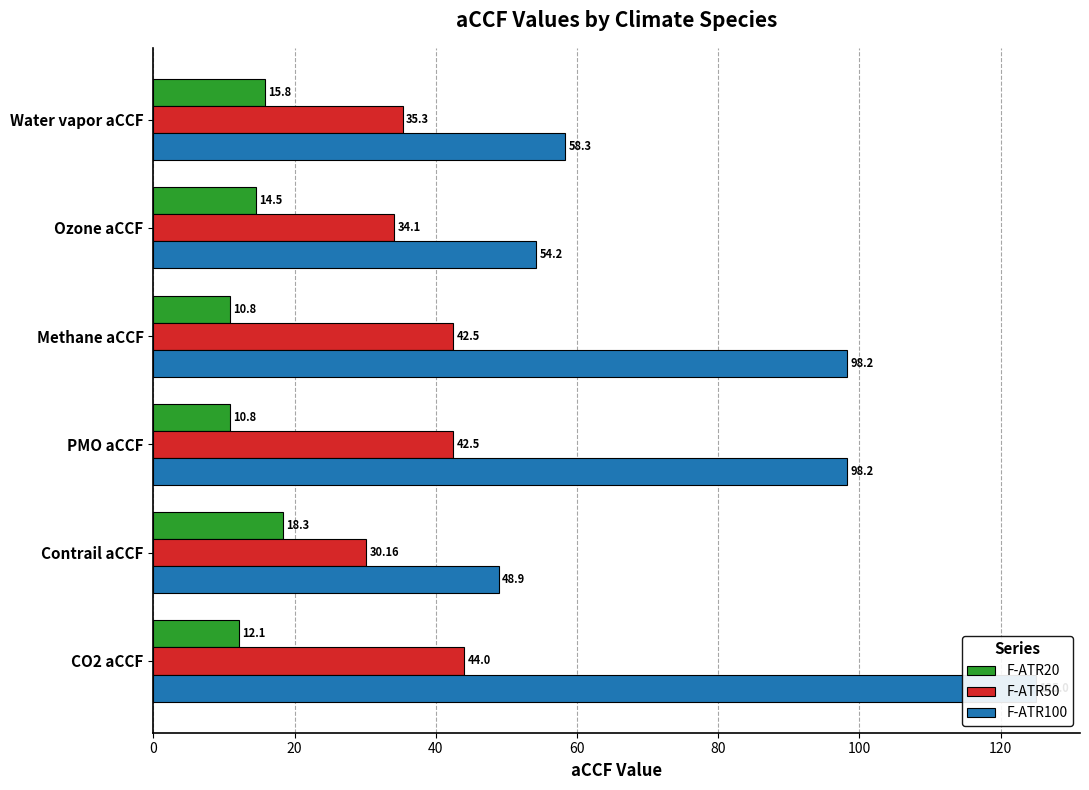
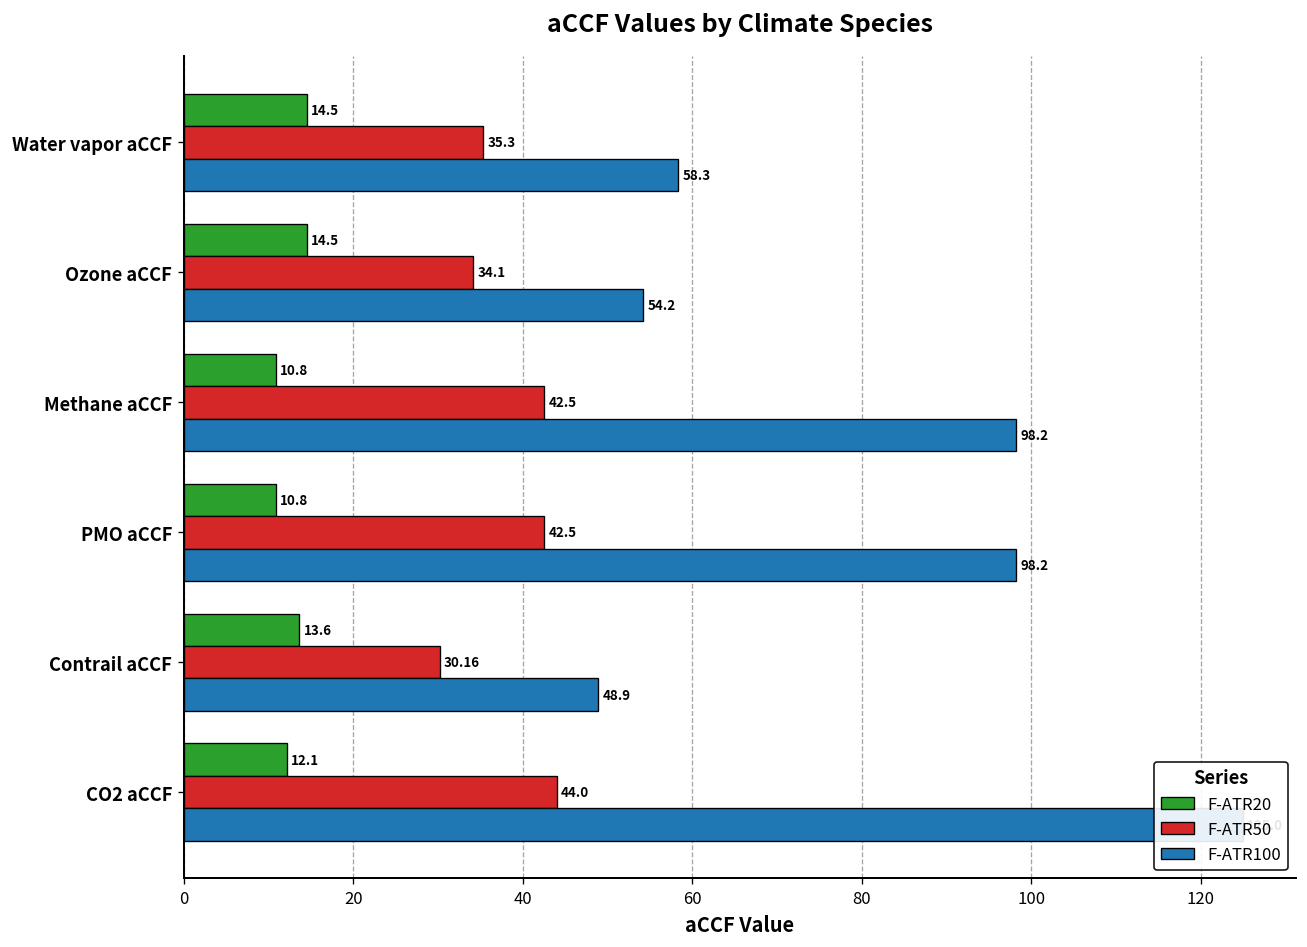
  {
    "F-ATR20": {
-     "Water vapor aCCF": 15.8,
+     "Water vapor aCCF": 14.5,
      "Ozone aCCF": 14.5,
      "Methane aCCF": 10.8,
      "PMO aCCF": 10.8,
-     "Contrail aCCF": 18.3,
+     "Contrail aCCF": 13.6,
      "CO2 aCCF": 12.1
    },
    "F-ATR50": {
      "Water vapor aCCF": 35.3,
      "Ozone aCCF": 34.1,
      "Methane aCCF": 42.5,
      "PMO aCCF": 42.5,
      "Contrail aCCF": 30.16,
      "CO2 aCCF": 44.0
    },
    "F-ATR100": {
      "Water vapor aCCF": 58.3,
      "Ozone aCCF": 54.2,
      "Methane aCCF": 98.2,
      "PMO aCCF": 98.2,
      "Contrail aCCF": 48.9
    }
  }
